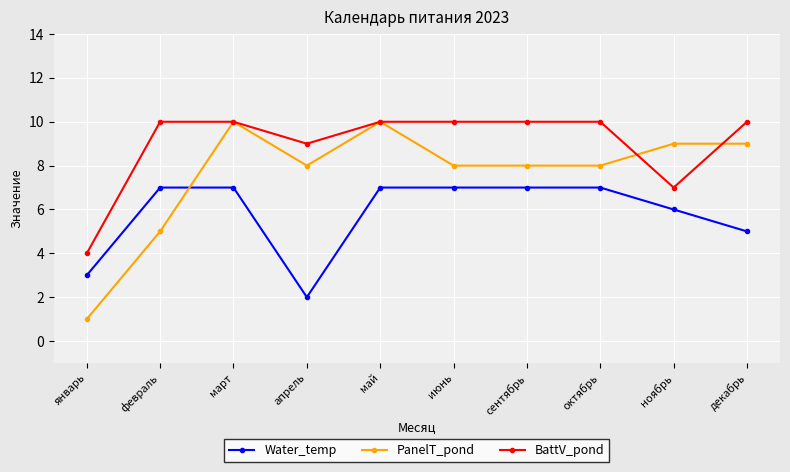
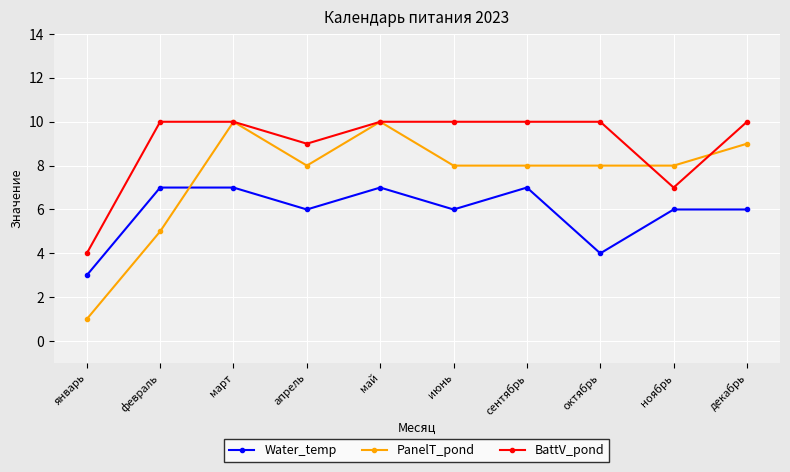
  {
    "Water_temp": {
      "январь": 3,
      "февраль": 7,
      "март": 7,
-     "апрель": 2,
+     "апрель": 6,
      "май": 7,
-     "июнь": 7,
+     "июнь": 6,
      "сентябрь": 7,
-     "октябрь": 7,
+     "октябрь": 4,
      "ноябрь": 6,
-     "декабрь": 5
+     "декабрь": 6
    },
    "PanelT_pond": {
      "январь": 1,
      "февраль": 5,
      "апрель": 8,
      "июнь": 8,
      "сентябрь": 8,
      "октябрь": 8,
-     "ноябрь": 9,
+     "ноябрь": 8,
      "декабрь": 9
    },
    "BattV_pond": {
      "январь": 4,
      "февраль": 10,
      "апрель": 9,
      "июнь": 10,
      "сентябрь": 10,
      "октябрь": 10,
      "ноябрь": 7,
      "декабрь": 10
    }
  }
